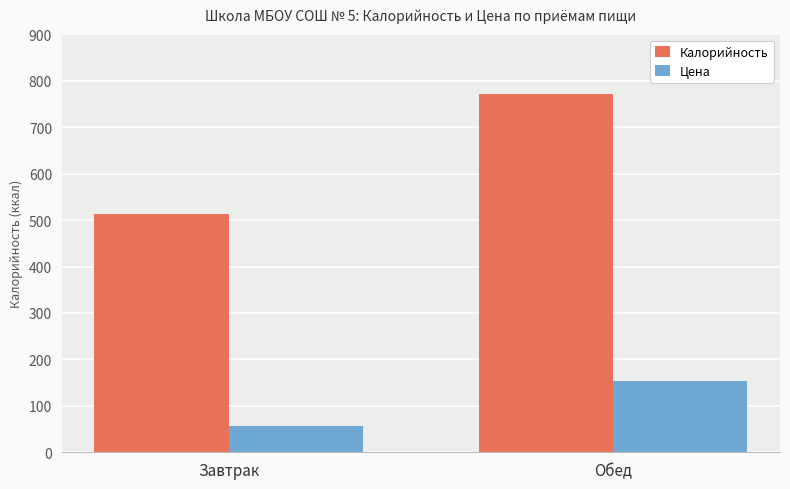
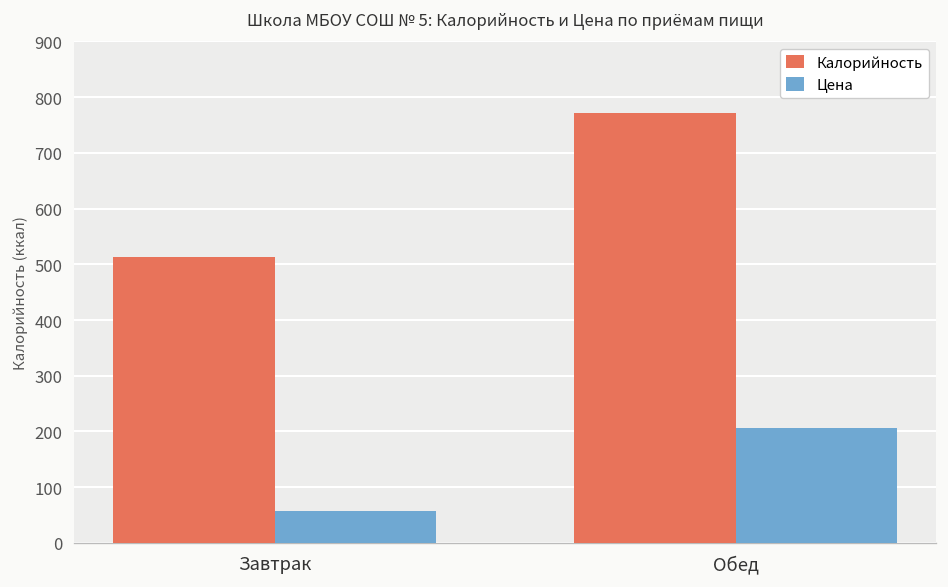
  {
    "Калорийность": {
      "Завтрак": 510,
      "Обед": 770
    },
    "Цена": {
      "Завтрак": 60,
-     "Обед": 150
+     "Обед": 210
    }
  }
